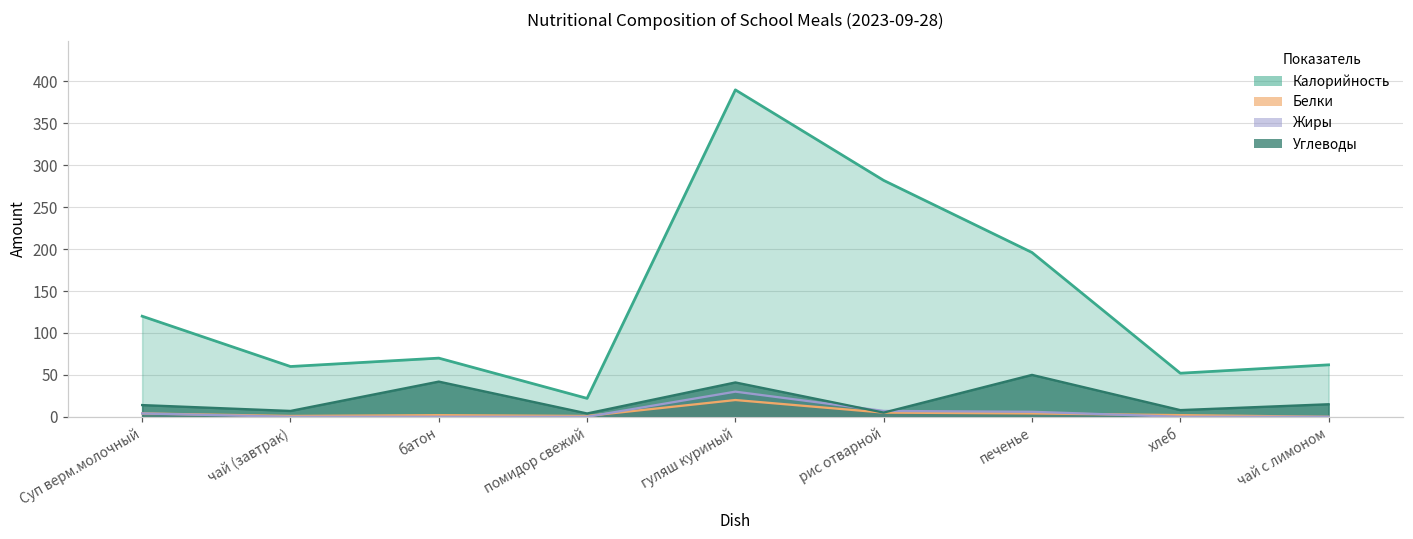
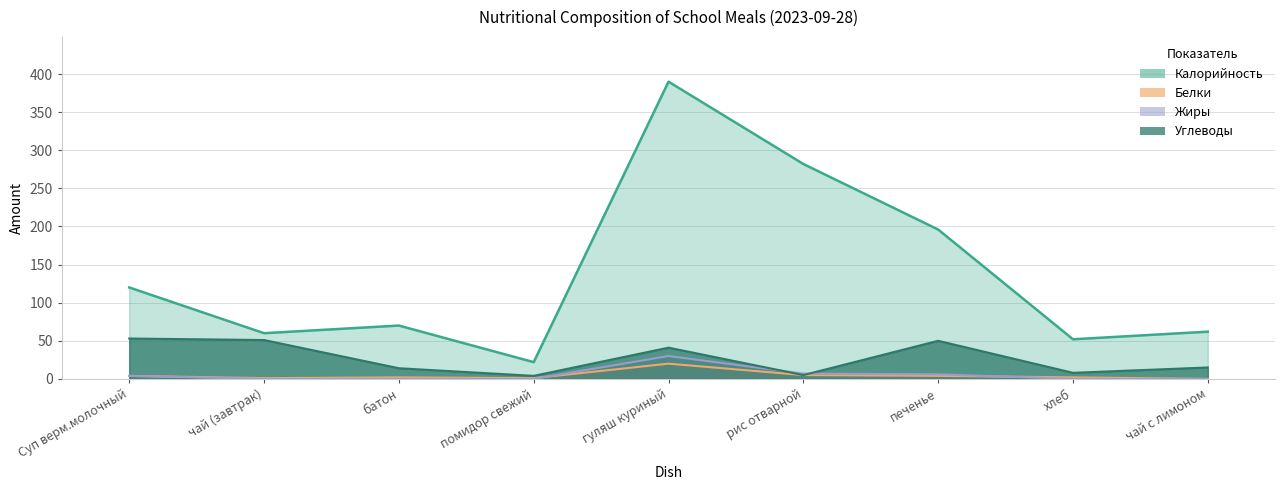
  {
    "Белки": {
      "гуляш куриный": 20
    },
    "Углеводы": {
-     "Суп верм.молочный": 10,
-     "чай (завтрак)": 10,
-     "батон": 40,
+     "Суп верм.молочный": 50,
+     "чай (завтрак)": 50,
+     "батон": 10,
      "гуляш куриный": 40,
      "печенье": 50,
      "хлеб": 10,
      "чай с лимоном": 20
    }
  }
